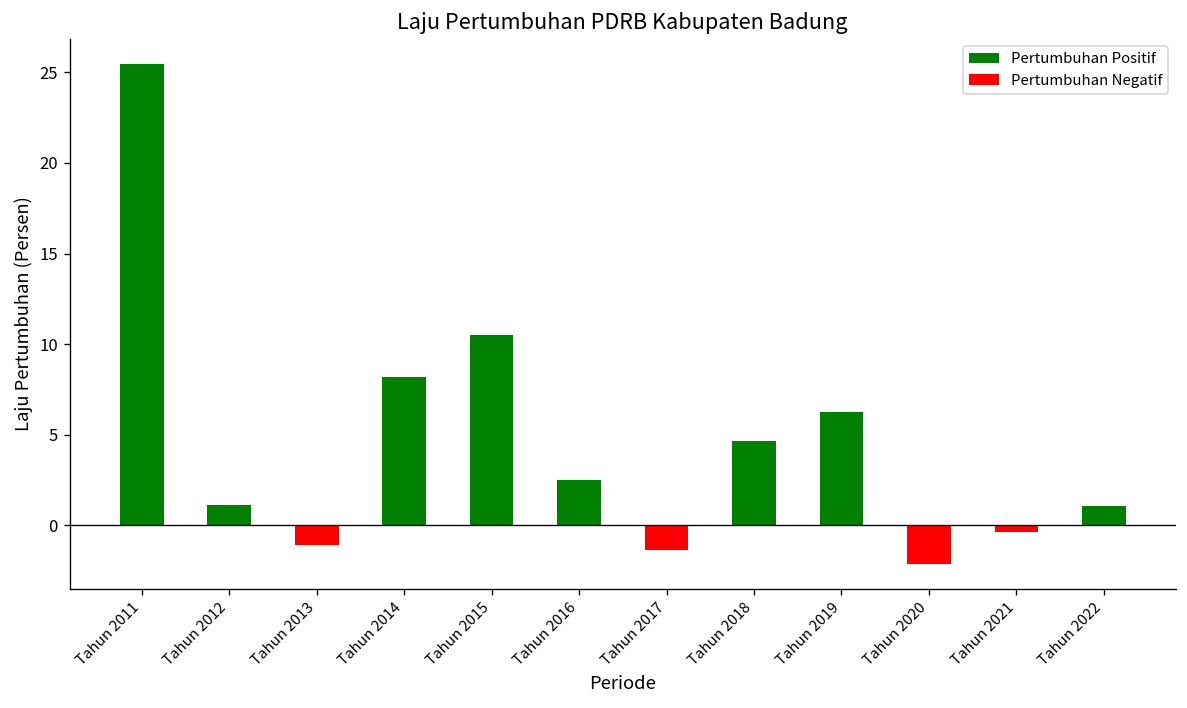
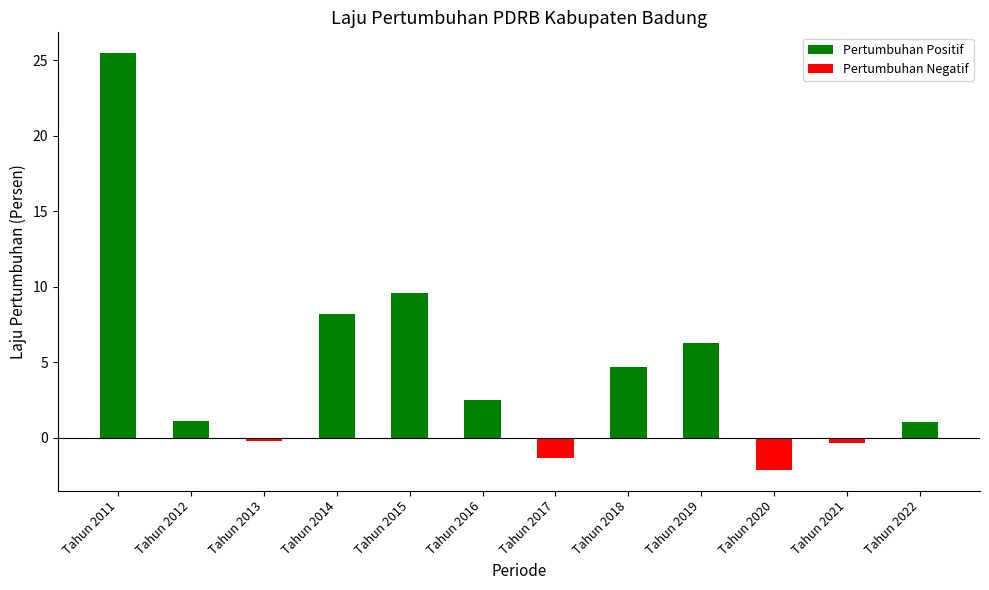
  {
    "Tahun 2011": 25.5,
    "Tahun 2012": 1.1,
-   "Tahun 2013": -1.1,
+   "Tahun 2013": -0.2,
    "Tahun 2014": 8.2,
-   "Tahun 2015": 10.5,
+   "Tahun 2015": 9.6,
    "Tahun 2016": 2.5,
    "Tahun 2017": -1.4,
    "Tahun 2018": 4.7,
    "Tahun 2019": 6.3,
    "Tahun 2020": -2.1,
    "Tahun 2021": -0.4,
    "Tahun 2022": 1.1
  }
